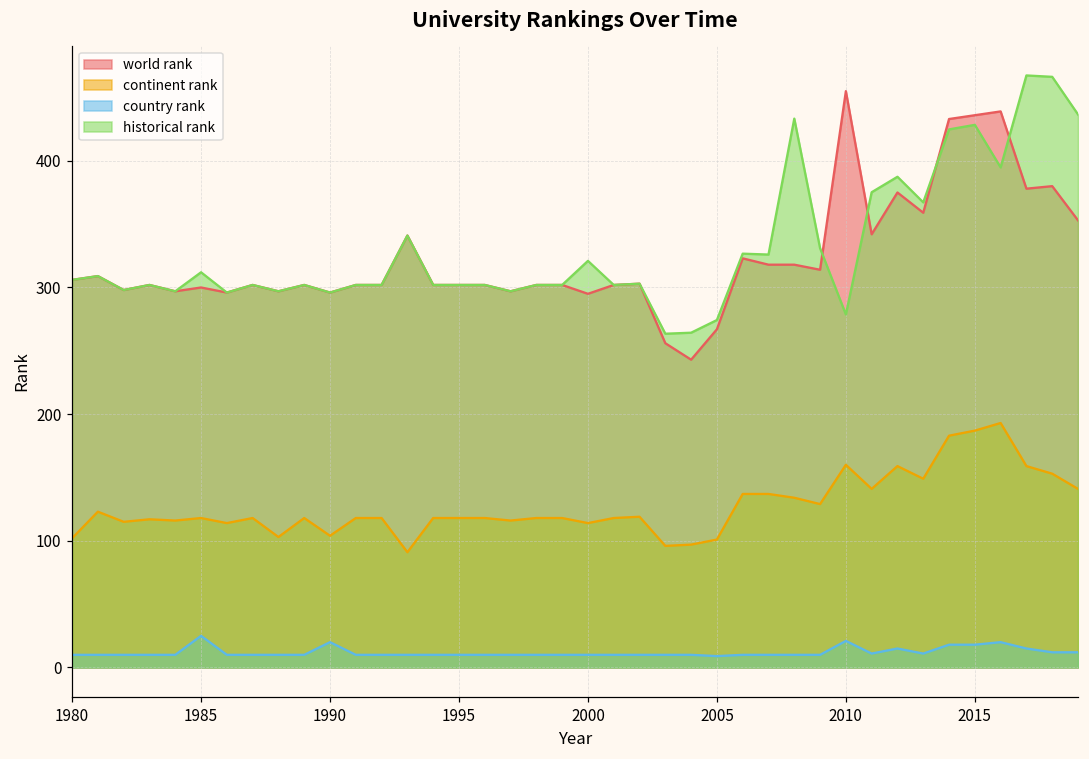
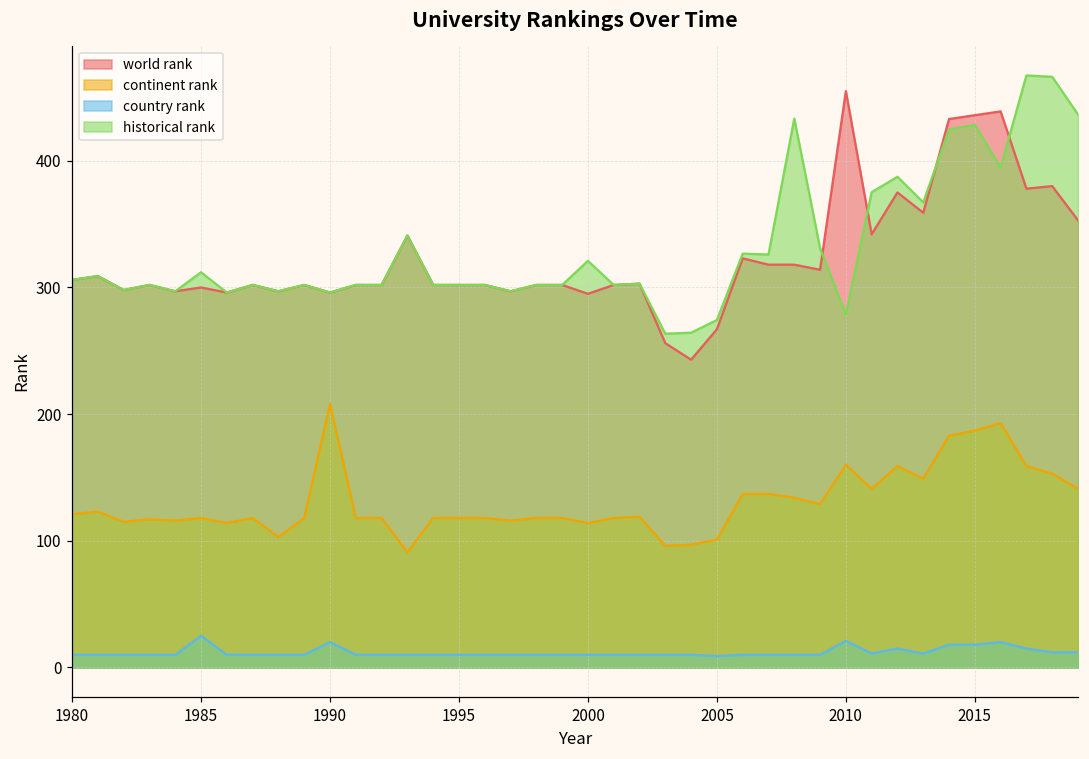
  {
    "world rank": {
      "1985": 300,
      "2000": 295,
      "2005": 267,
      "2010": 455,
      "2015": 436
    },
    "continent rank": {
-     "1980": 102,
+     "1980": 121,
      "1985": 118,
-     "1990": 104,
+     "1990": 208,
      "1995": 118,
      "2000": 114,
      "2005": 101,
      "2010": 160,
      "2015": 187
    },
    "country rank": {
      "1980": 10,
      "1985": 25,
      "1990": 20,
      "1995": 10,
      "2000": 10,
      "2005": 9,
      "2010": 21,
      "2015": 18
    },
    "historical rank": {
      "1985": 312,
      "2000": 321,
      "2005": 274,
      "2010": 279,
      "2015": 428
    }
  }
